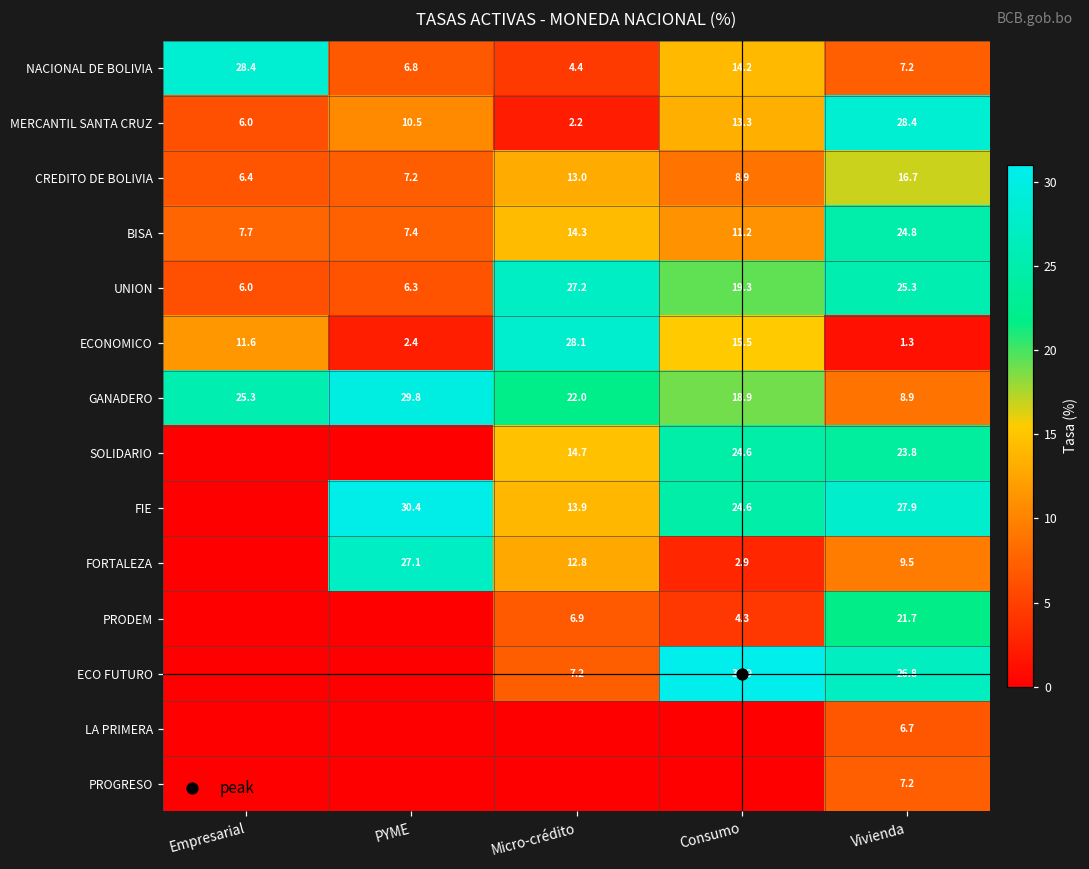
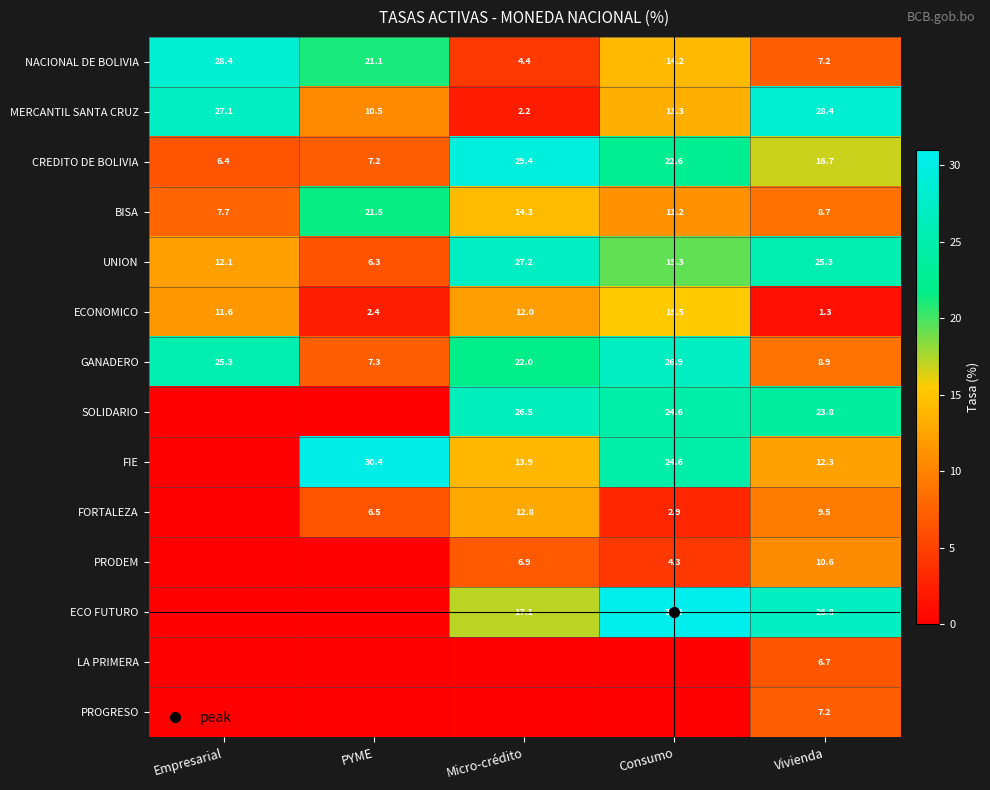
  {
    "NACIONAL DE BOLIVIA": {
      "Empresarial": 28.4,
-     "PYME": 6.8,
+     "PYME": 21.1,
      "Micro-crédito": 4.4,
      "Consumo": 14.2,
      "Vivienda": 7.2
    },
    "MERCANTIL SANTA CRUZ": {
-     "Empresarial": 6.0,
+     "Empresarial": 27.1,
      "PYME": 10.5,
      "Micro-crédito": 2.2,
      "Consumo": 13.3,
      "Vivienda": 28.4
    },
    "CREDITO DE BOLIVIA": {
      "Empresarial": 6.4,
      "PYME": 7.2,
-     "Micro-crédito": 13.0,
-     "Consumo": 8.9,
+     "Micro-crédito": 29.4,
+     "Consumo": 22.6,
      "Vivienda": 16.7
    },
    "BISA": {
      "Empresarial": 7.7,
-     "PYME": 7.4,
+     "PYME": 21.5,
      "Micro-crédito": 14.3,
      "Consumo": 11.2,
-     "Vivienda": 24.8
+     "Vivienda": 8.7
    },
    "UNION": {
-     "Empresarial": 6.0,
+     "Empresarial": 12.1,
      "PYME": 6.3,
      "Micro-crédito": 27.2,
      "Consumo": 19.3,
      "Vivienda": 25.3
    },
    "ECONOMICO": {
      "Empresarial": 11.6,
      "PYME": 2.4,
-     "Micro-crédito": 28.1,
+     "Micro-crédito": 12.0,
      "Consumo": 15.5,
      "Vivienda": 1.3
    },
    "GANADERO": {
      "Empresarial": 25.3,
-     "PYME": 29.8,
+     "PYME": 7.3,
      "Micro-crédito": 22.0,
-     "Consumo": 18.9,
+     "Consumo": 26.9,
      "Vivienda": 8.9
    },
    "SOLIDARIO": {
-     "Micro-crédito": 14.7,
+     "Micro-crédito": 26.5,
      "Consumo": 24.6,
      "Vivienda": 23.8
    },
    "FIE": {
      "PYME": 30.4,
      "Micro-crédito": 13.9,
      "Consumo": 24.6,
-     "Vivienda": 27.9
+     "Vivienda": 12.3
    },
    "FORTALEZA": {
-     "PYME": 27.1,
+     "PYME": 6.5,
      "Micro-crédito": 12.8,
      "Consumo": 2.9,
      "Vivienda": 9.5
    },
    "PRODEM": {
      "Micro-crédito": 6.9,
      "Consumo": 4.3,
-     "Vivienda": 21.7
+     "Vivienda": 10.6
    },
    "ECO FUTURO": {
-     "Micro-crédito": 7.2,
+     "Micro-crédito": 17.1,
      "Vivienda": 26.8
    },
    "LA PRIMERA": {
      "Vivienda": 6.7
    },
    "PROGRESO": {
      "Vivienda": 7.2
    }
  }
